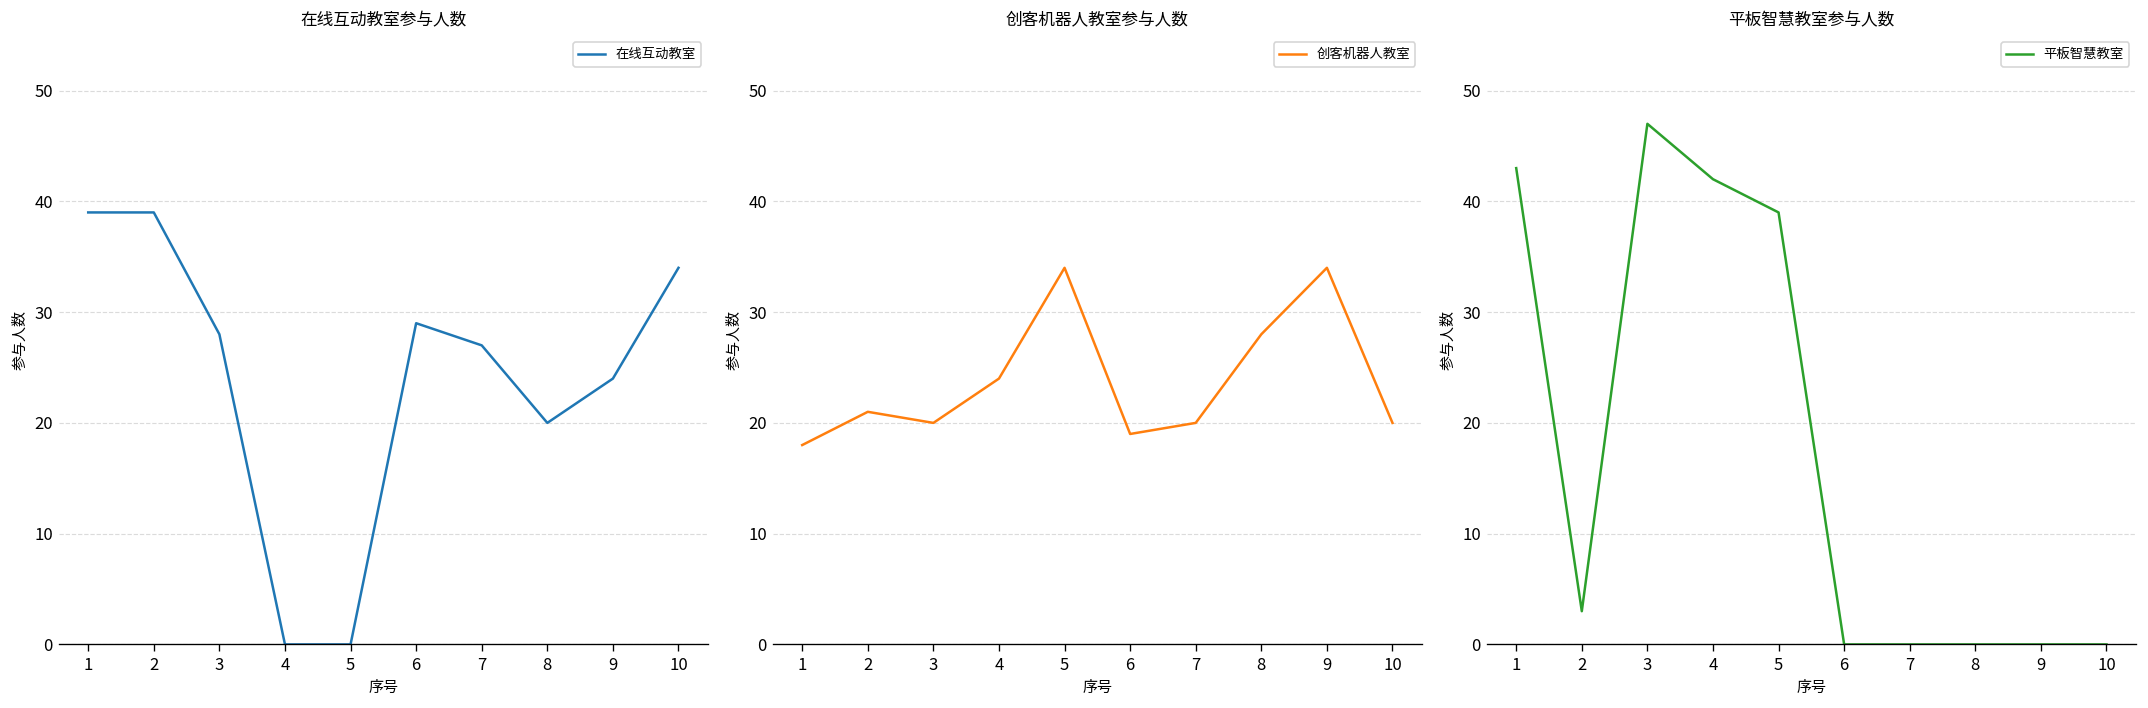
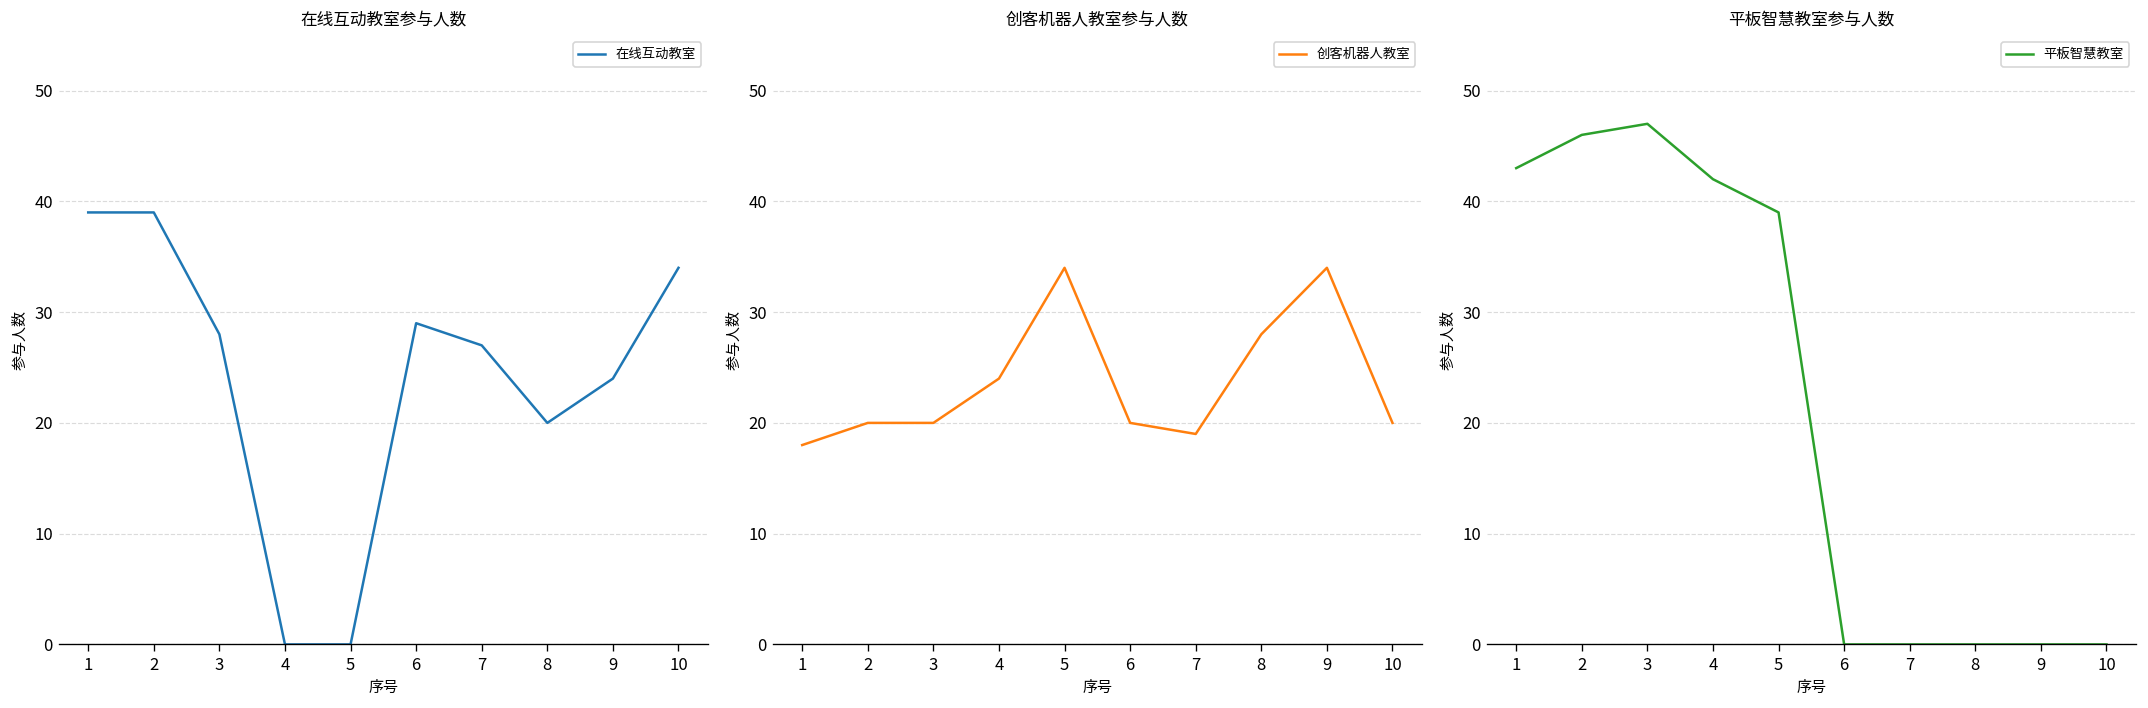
  {
    "在线互动教室参与人数": {
      "1": 39,
      "2": 39,
      "3": 28,
      "4": 0,
      "5": 0,
      "6": 29,
      "7": 27,
      "8": 20,
      "9": 24,
      "10": 34
    },
    "创客机器人教室参与人数": {
      "1": 18,
-     "2": 21,
+     "2": 20,
      "3": 20,
      "4": 24,
      "5": 34,
-     "6": 19,
-     "7": 20,
+     "6": 20,
+     "7": 19,
      "8": 28,
      "9": 34,
      "10": 20
    },
    "平板智慧教室参与人数": {
      "1": 43,
-     "2": 3,
+     "2": 46,
      "3": 47,
      "4": 42,
      "5": 39,
      "6": 0,
      "7": 0,
      "8": 0,
      "9": 0,
      "10": 0
    }
  }
